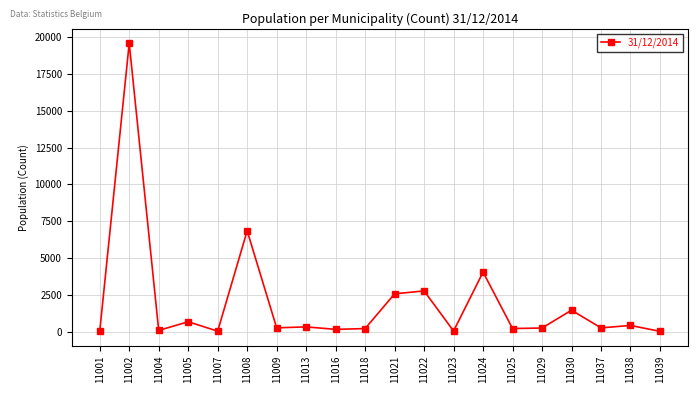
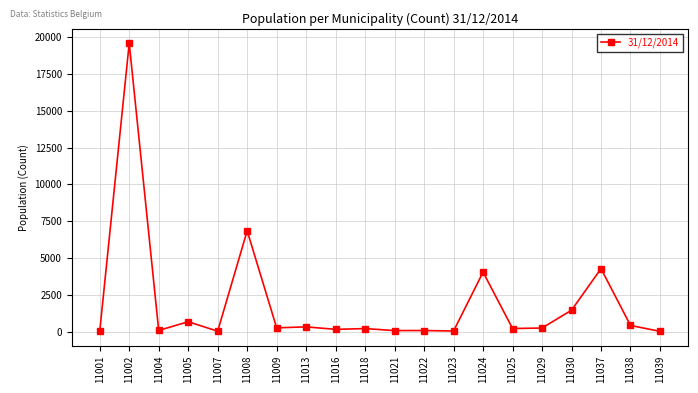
  {
    "11001": 0,
    "11002": 19600,
    "11004": 100,
    "11005": 700,
    "11007": 0,
    "11008": 6800,
    "11009": 300,
    "11013": 300,
    "11016": 100,
    "11018": 200,
-   "11021": 2600,
-   "11022": 2800,
+   "11021": 100,
+   "11022": 100,
    "11023": 0,
    "11024": 4000,
    "11025": 200,
    "11029": 200,
    "11030": 1500,
-   "11037": 300,
+   "11037": 4300,
    "11038": 400,
    "11039": 0
  }
